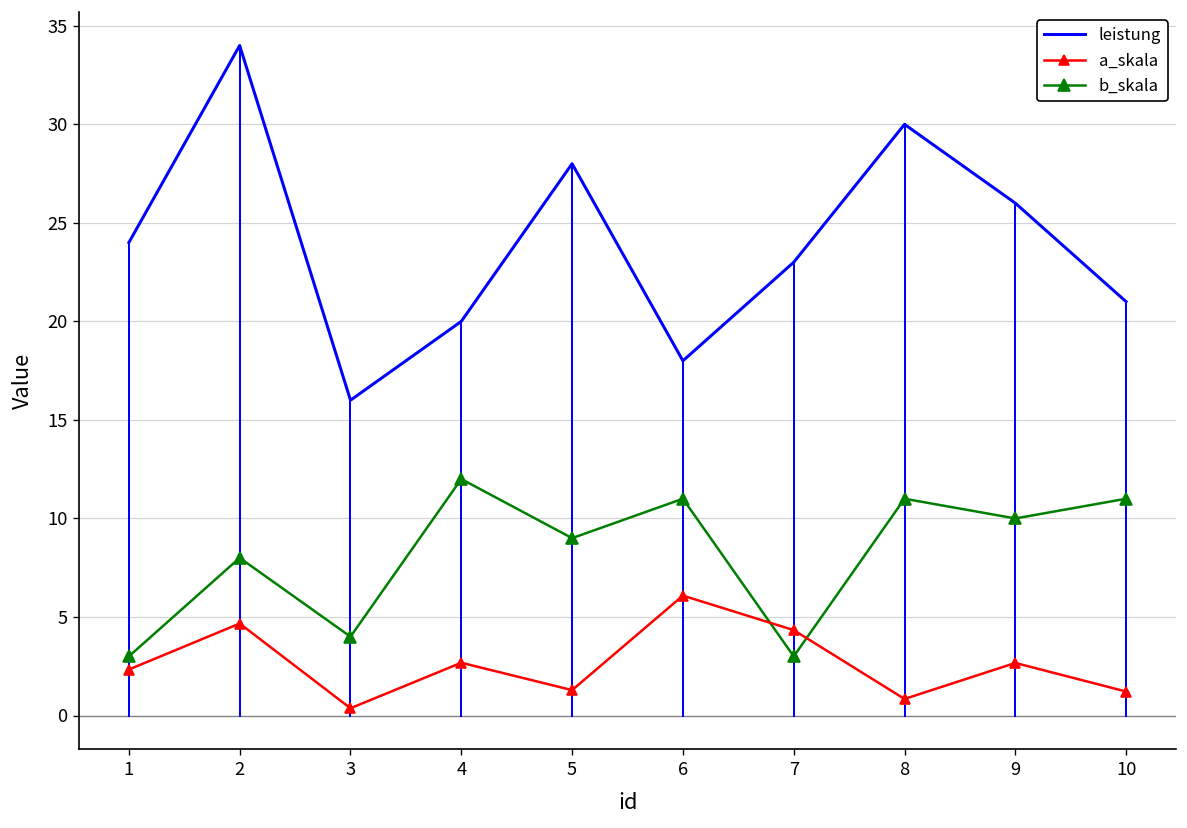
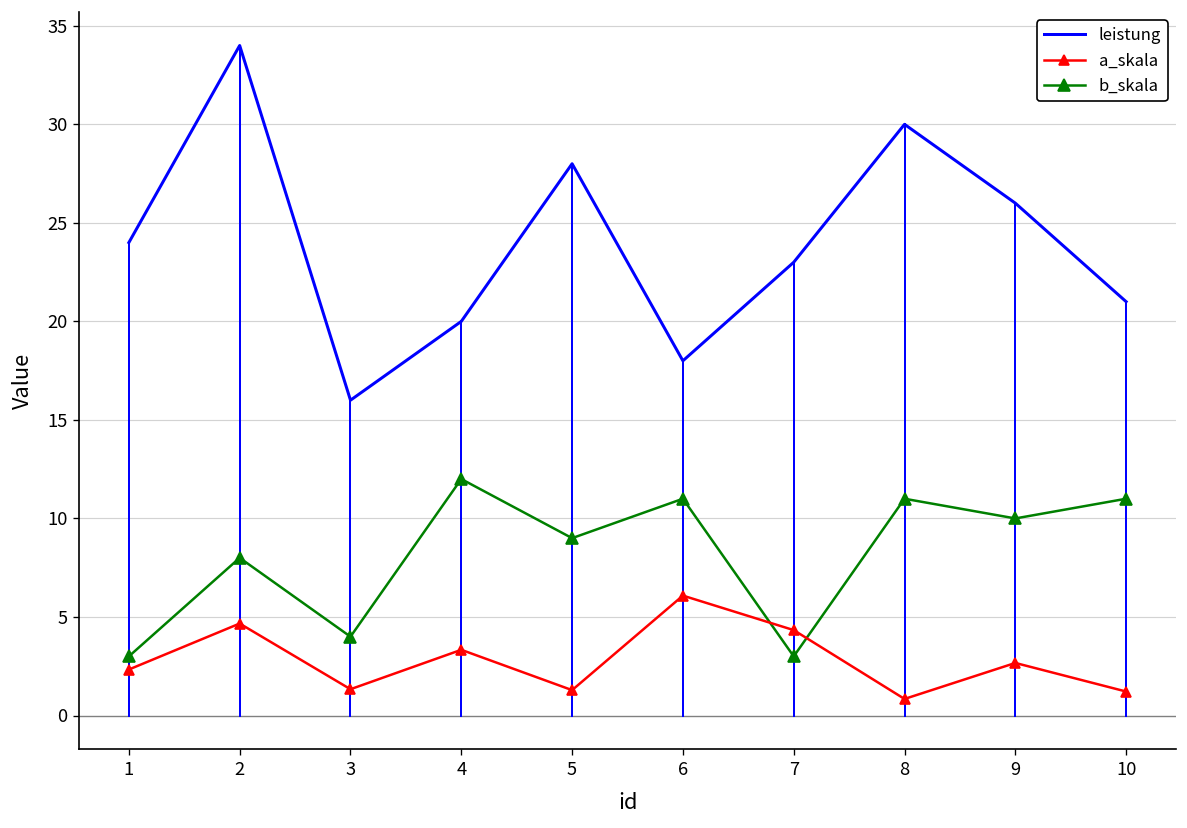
  {
    "a_skala": {
      "1": 2.3,
      "2": 4.7,
-     "3": 0.4,
-     "4": 2.7,
+     "3": 1.3,
+     "4": 3.3,
      "5": 1.3,
      "6": 6.1,
      "7": 4.3,
      "8": 0.8,
      "9": 2.7,
      "10": 1.2
    },
    "b_skala": {
      "1": 3.0,
      "2": 8.0,
      "3": 4.0,
      "4": 12.0,
      "5": 9.0,
      "6": 11.0,
      "7": 3.0,
      "8": 11.0,
      "9": 10.0,
      "10": 11.0
    }
  }
